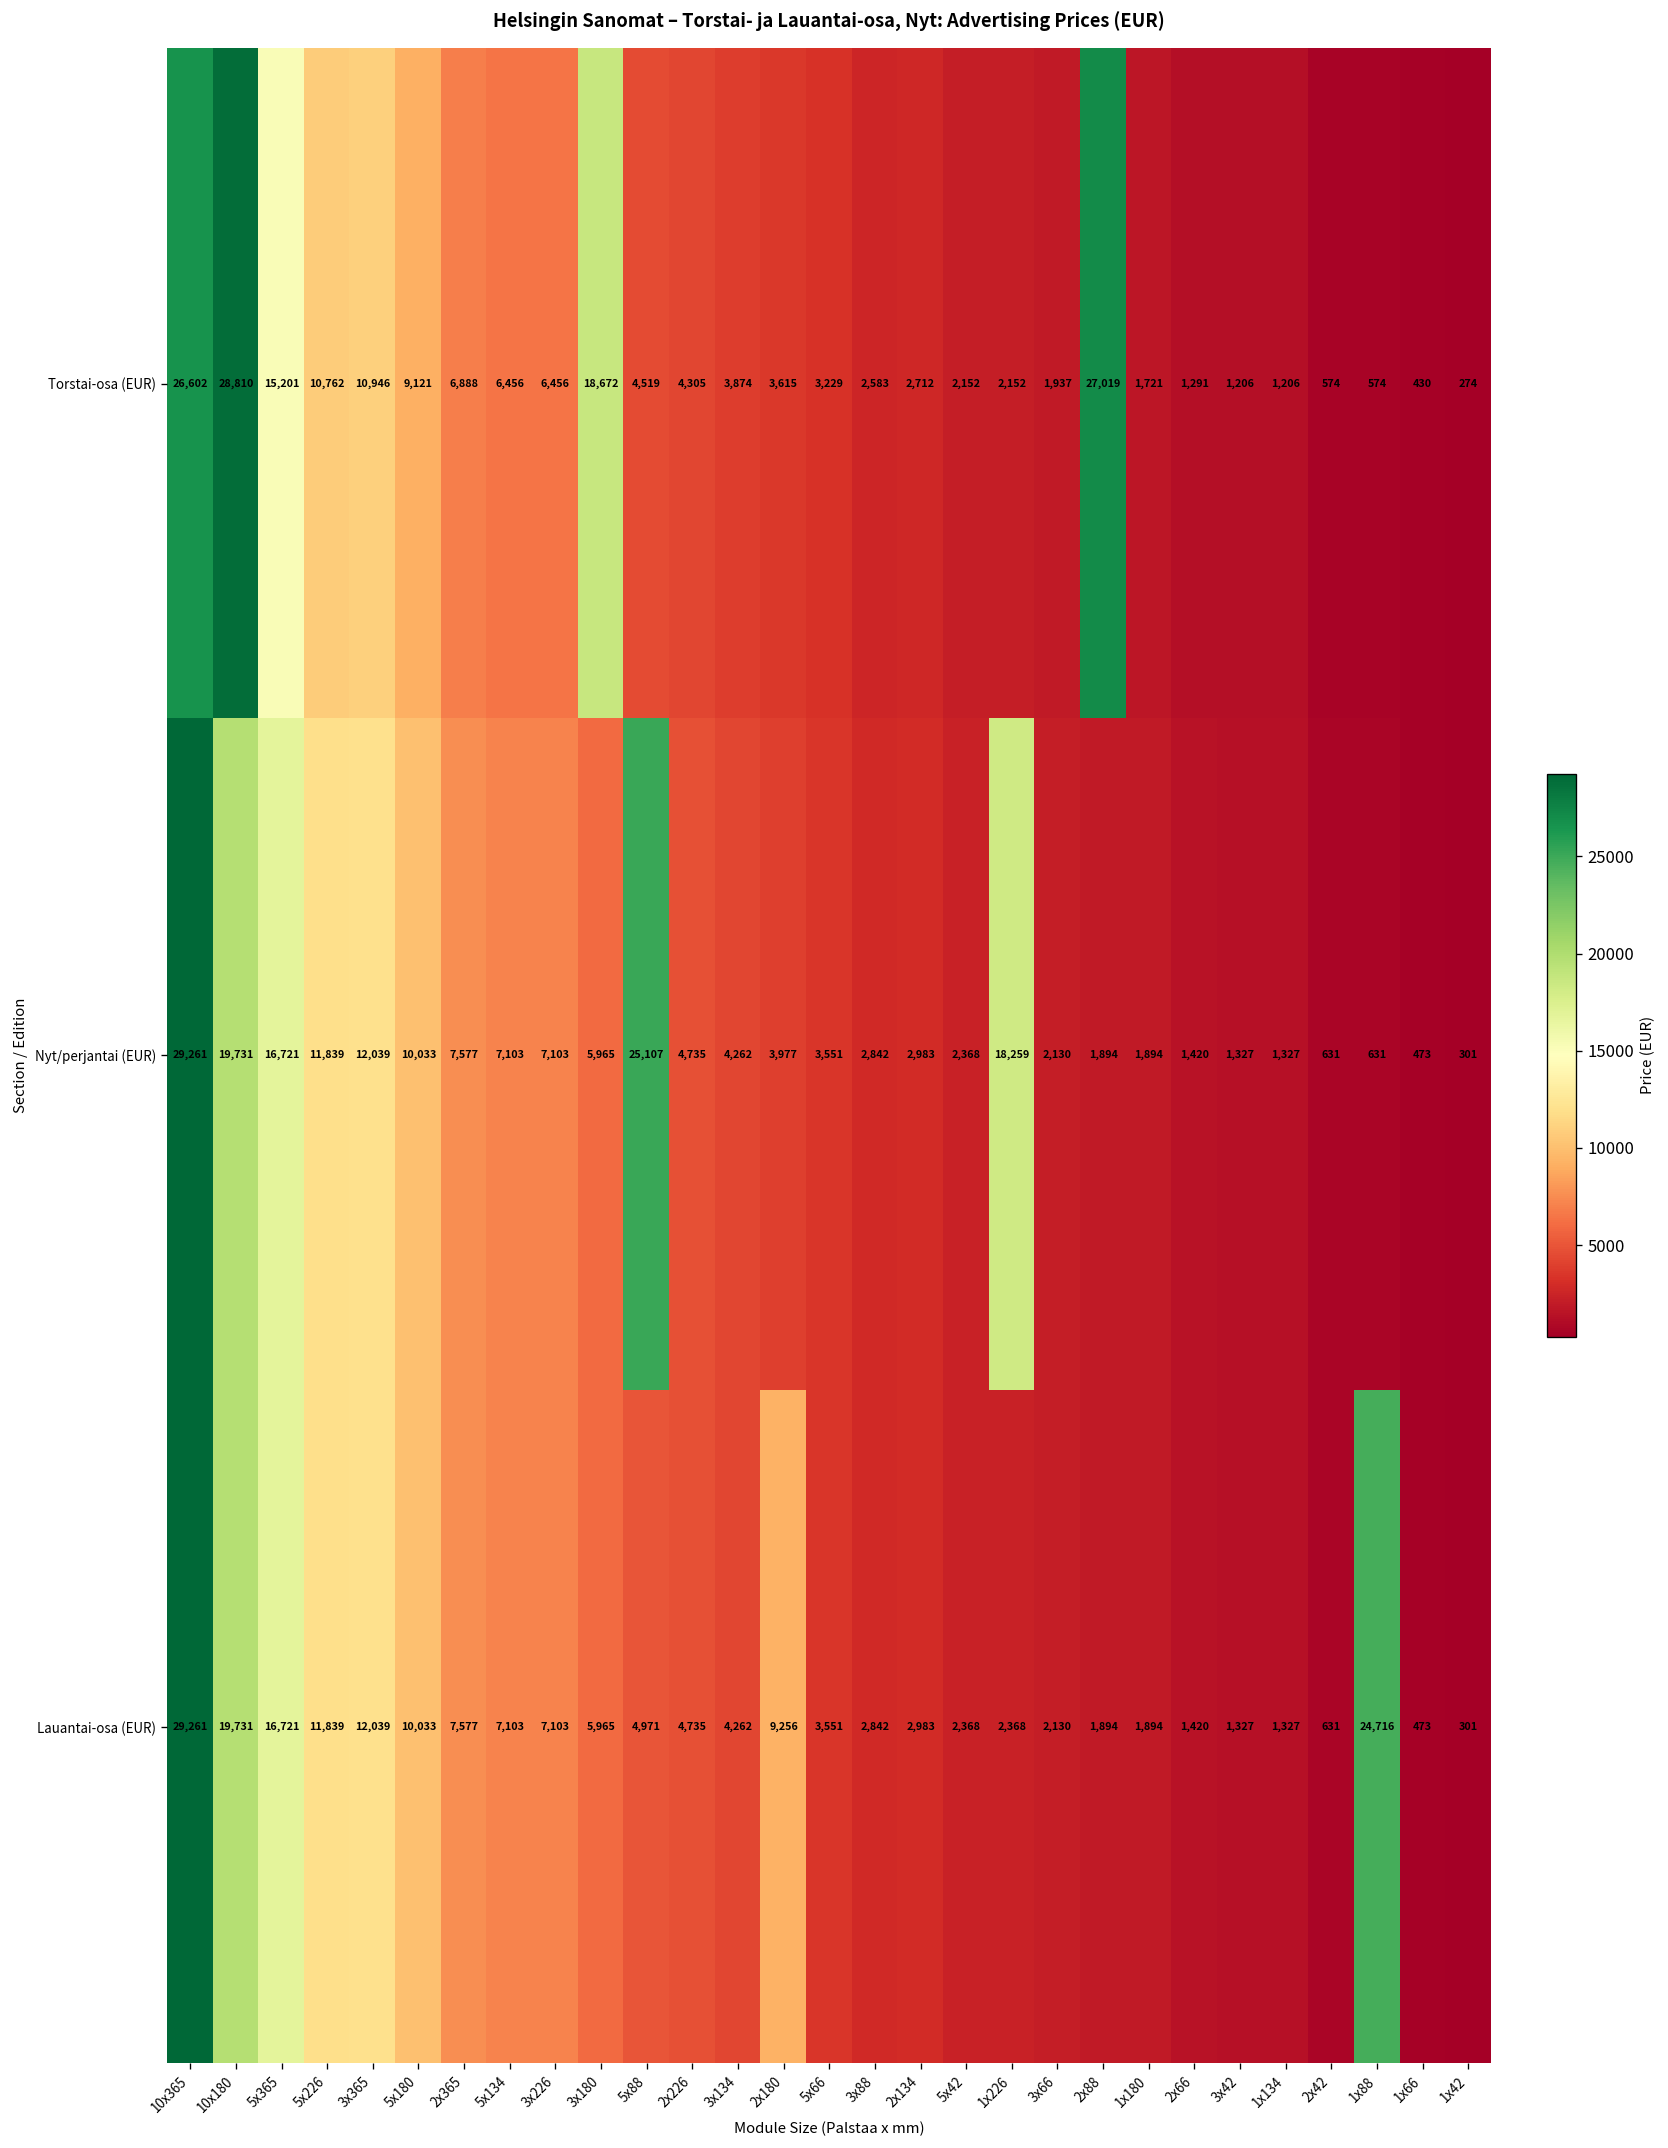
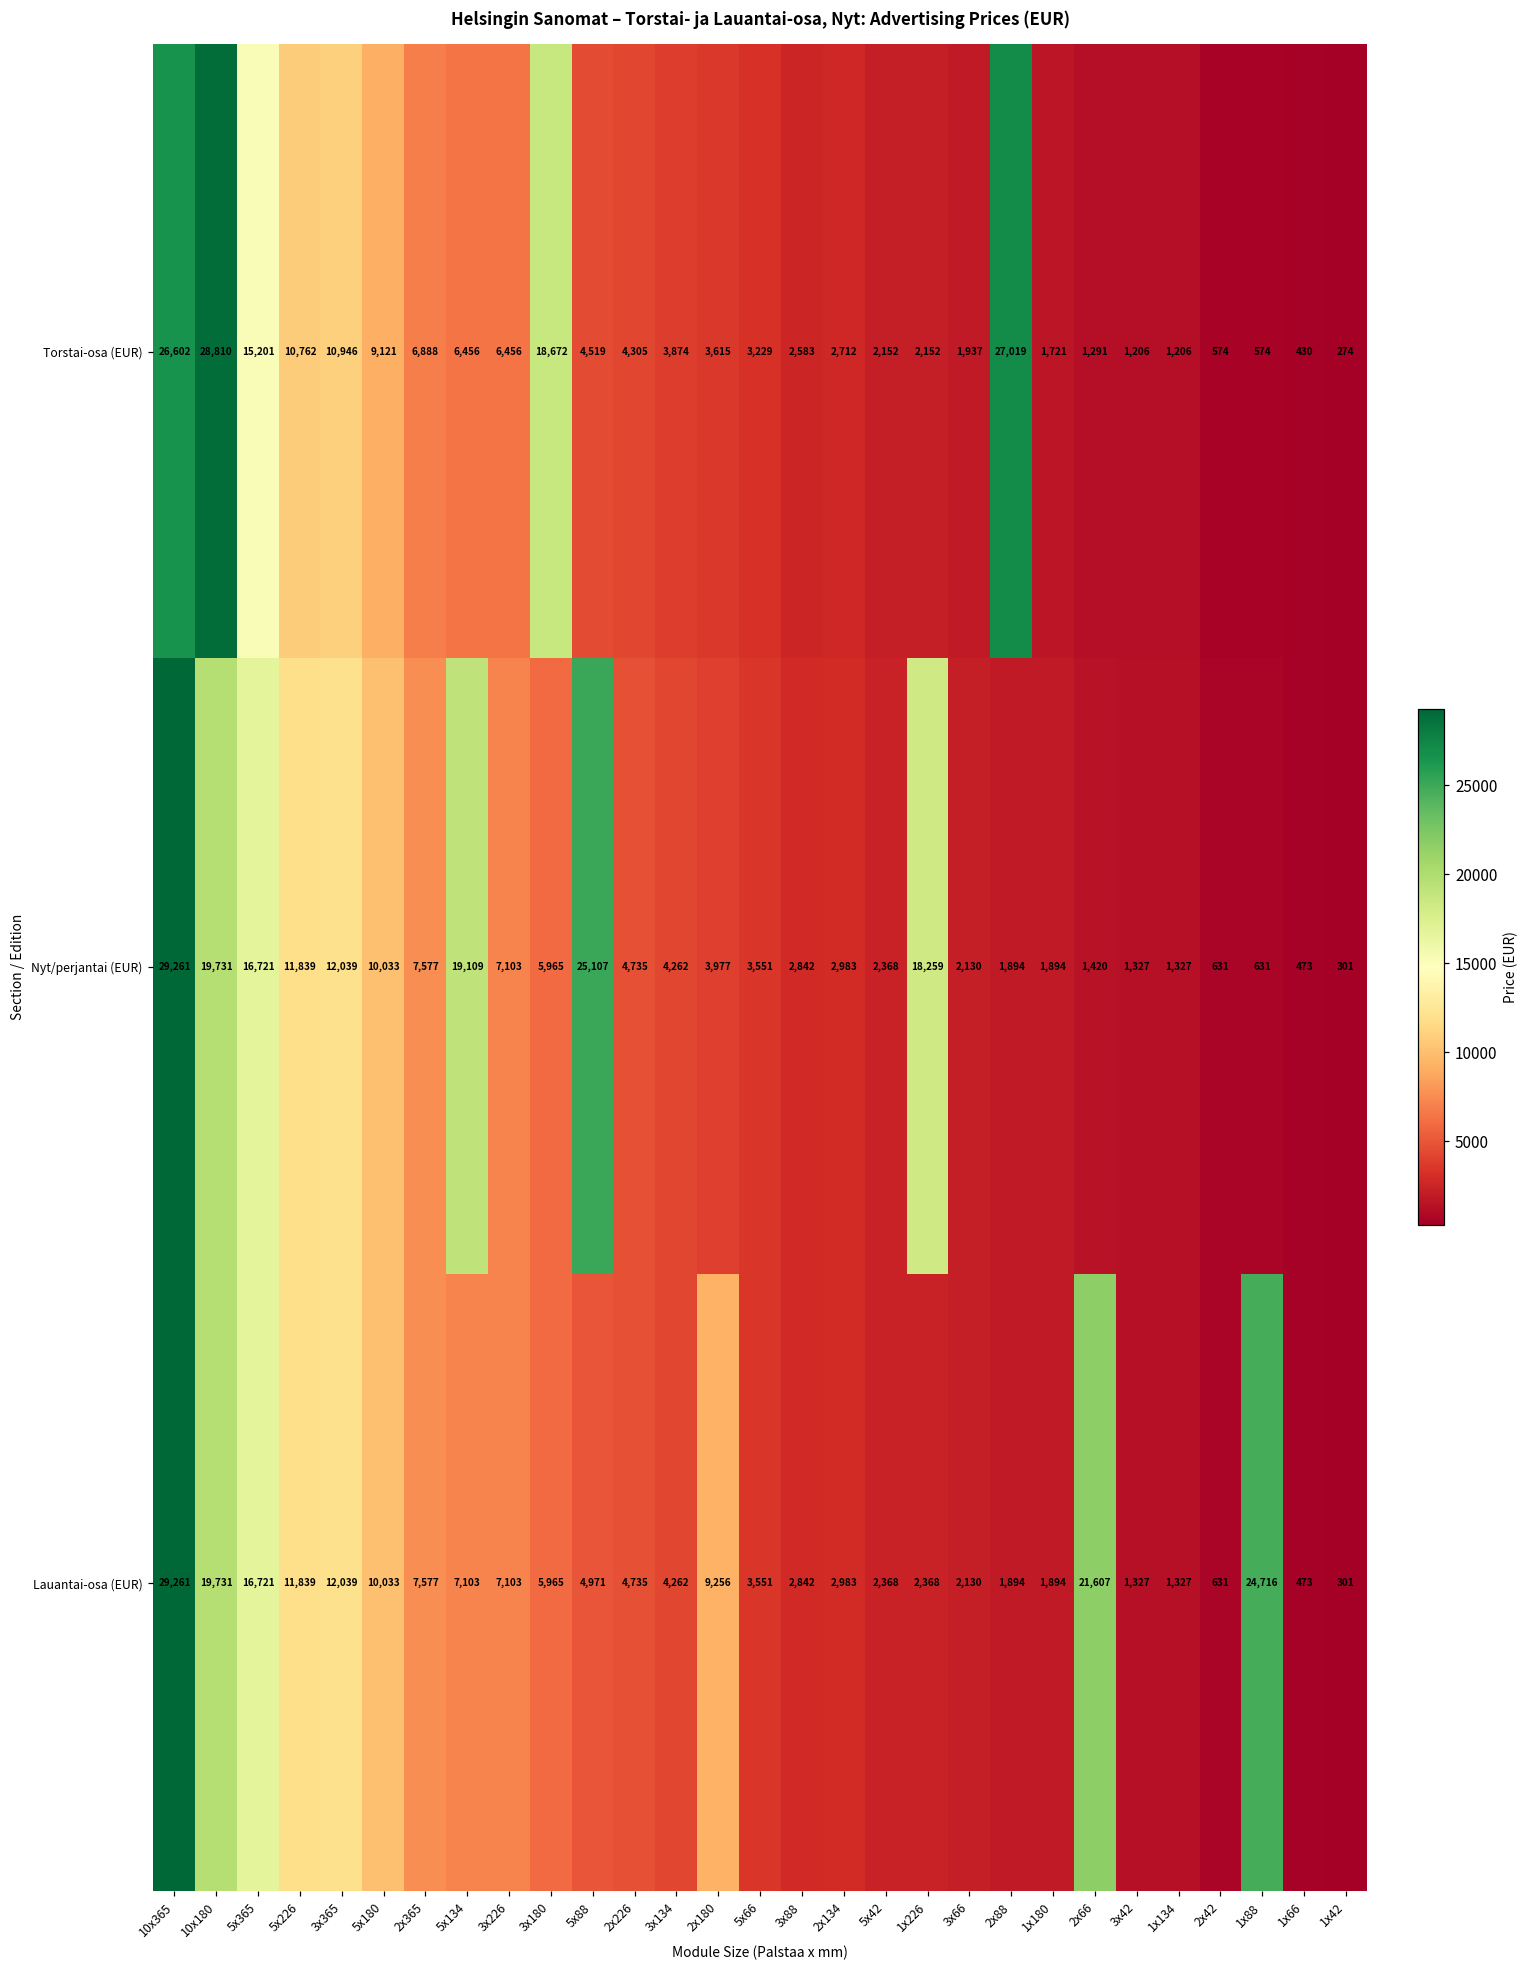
  {
    "Torstai-osa (EUR)": {
      "10x365": "26,602",
      "10x180": "28,810",
      "5x365": "15,201",
      "5x226": "10,762",
      "3x365": "10,946",
      "5x180": "9,121",
      "2x365": "6,888",
      "5x134": "6,456",
      "3x226": "6,456",
      "3x180": "18,672",
      "5x88": "4,519",
      "2x226": "4,305",
      "3x134": "3,874",
      "2x180": "3,615",
      "5x66": "3,229",
      "3x88": "2,583",
      "2x134": "2,712",
      "5x42": "2,152",
      "1x226": "2,152",
      "3x66": "1,937",
      "2x88": "27,019",
      "1x180": "1,721",
      "2x66": "1,291",
      "3x42": "1,206",
      "1x134": "1,206",
      "2x42": "574",
      "1x88": "574",
      "1x66": "430",
      "1x42": "274"
    },
    "Nyt/perjantai (EUR)": {
      "10x365": "29,261",
      "10x180": "19,731",
      "5x365": "16,721",
      "5x226": "11,839",
      "3x365": "12,039",
      "5x180": "10,033",
      "2x365": "7,577",
-     "5x134": "7,103",
+     "5x134": "19,109",
      "3x226": "7,103",
      "3x180": "5,965",
      "5x88": "25,107",
      "2x226": "4,735",
      "3x134": "4,262",
      "2x180": "3,977",
      "5x66": "3,551",
      "3x88": "2,842",
      "2x134": "2,983",
      "5x42": "2,368",
      "1x226": "18,259",
      "3x66": "2,130",
      "2x88": "1,894",
      "1x180": "1,894",
      "2x66": "1,420",
      "3x42": "1,327",
      "1x134": "1,327",
      "2x42": "631",
      "1x88": "631",
      "1x66": "473",
      "1x42": "301"
    },
    "Lauantai-osa (EUR)": {
      "10x365": "29,261",
      "10x180": "19,731",
      "5x365": "16,721",
      "5x226": "11,839",
      "3x365": "12,039",
      "5x180": "10,033",
      "2x365": "7,577",
      "5x134": "7,103",
      "3x226": "7,103",
      "3x180": "5,965",
      "5x88": "4,971",
      "2x226": "4,735",
      "3x134": "4,262",
      "2x180": "9,256",
      "5x66": "3,551",
      "3x88": "2,842",
      "2x134": "2,983",
      "5x42": "2,368",
      "1x226": "2,368",
      "3x66": "2,130",
      "2x88": "1,894",
      "1x180": "1,894",
-     "2x66": "1,420",
+     "2x66": "21,607",
      "3x42": "1,327",
      "1x134": "1,327",
      "2x42": "631",
      "1x88": "24,716",
      "1x66": "473",
      "1x42": "301"
    }
  }
